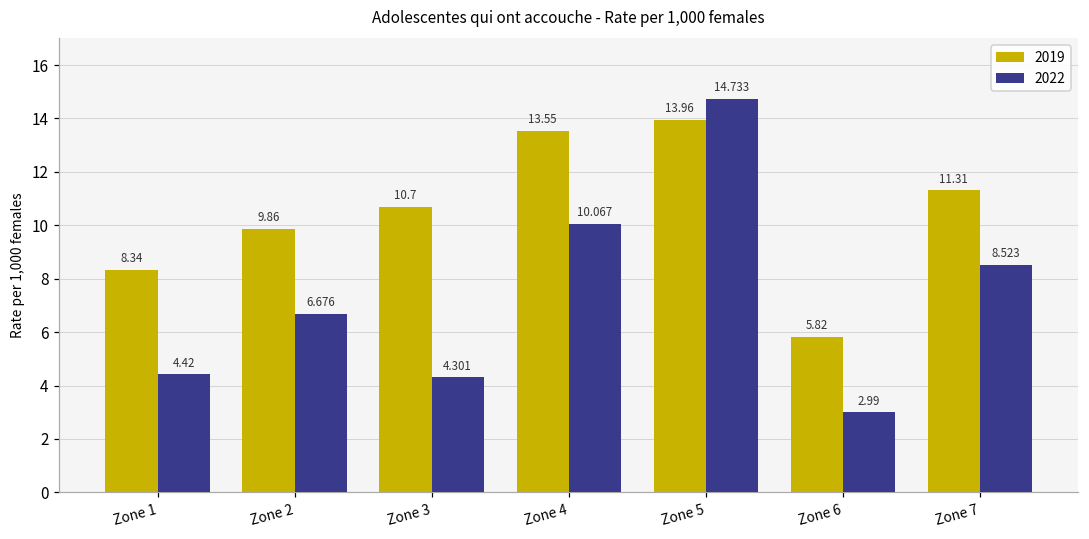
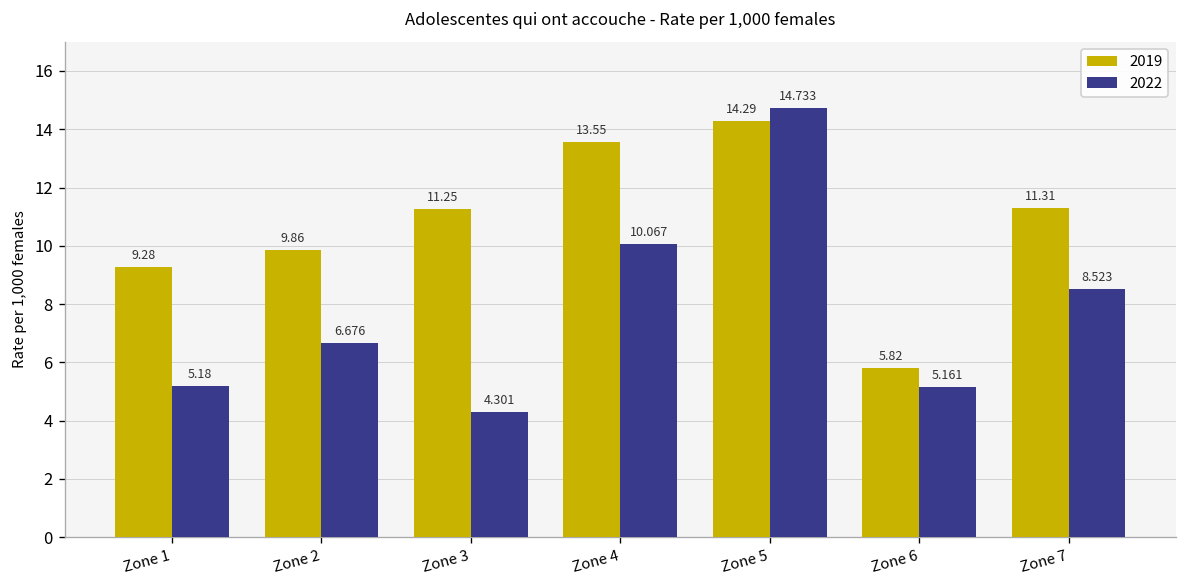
  {
    "2019": {
-     "Zone 1": 8.34,
+     "Zone 1": 9.28,
      "Zone 2": 9.86,
-     "Zone 3": 10.7,
+     "Zone 3": 11.25,
      "Zone 4": 13.55,
-     "Zone 5": 13.96,
+     "Zone 5": 14.29,
      "Zone 6": 5.82,
      "Zone 7": 11.31
    },
    "2022": {
-     "Zone 1": 4.42,
+     "Zone 1": 5.18,
      "Zone 2": 6.676,
      "Zone 3": 4.301,
      "Zone 4": 10.067,
      "Zone 5": 14.733,
-     "Zone 6": 2.99,
+     "Zone 6": 5.161,
      "Zone 7": 8.523
    }
  }
